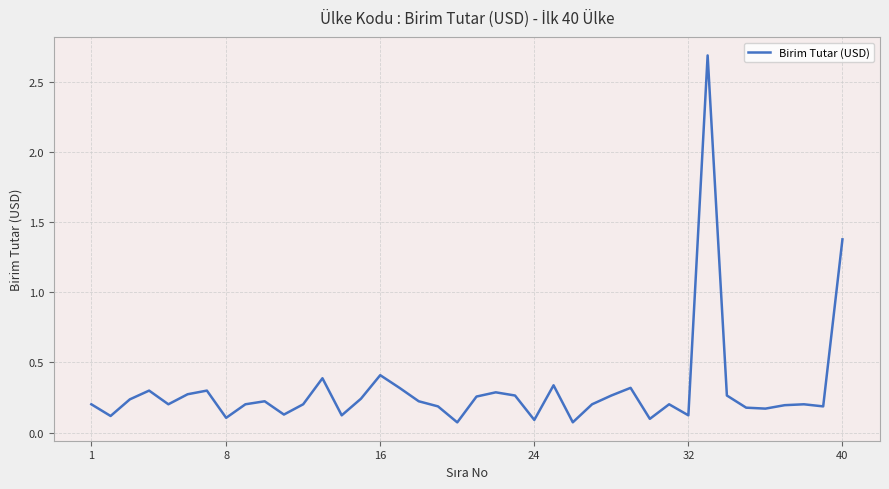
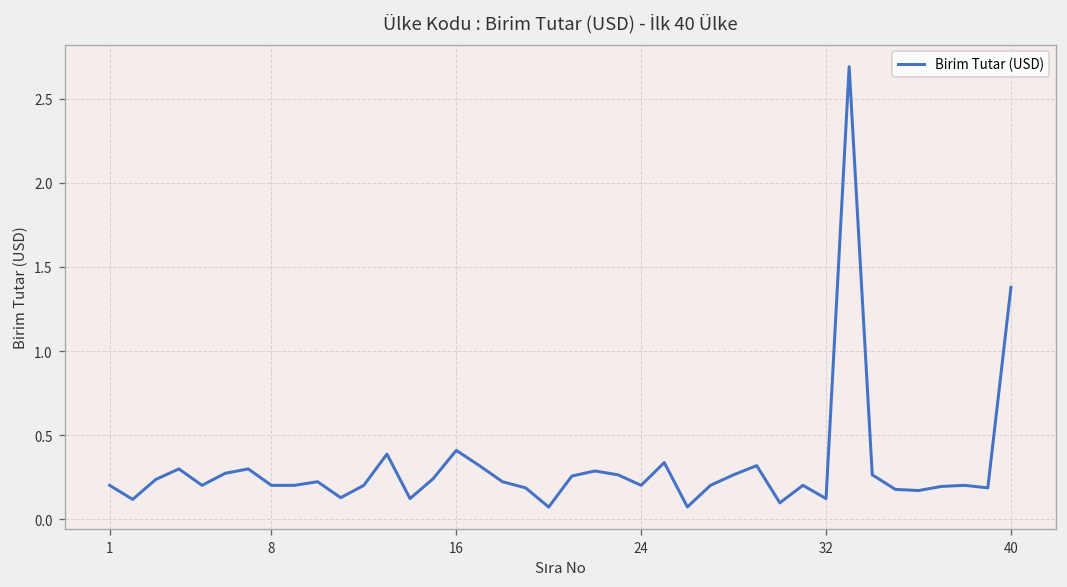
  {
    "1": 0.20,
-   "8": 0.11,
+   "8": 0.20,
    "16": 0.41,
-   "24": 0.09,
+   "24": 0.20,
    "32": 0.12,
    "40": 1.38
  }
